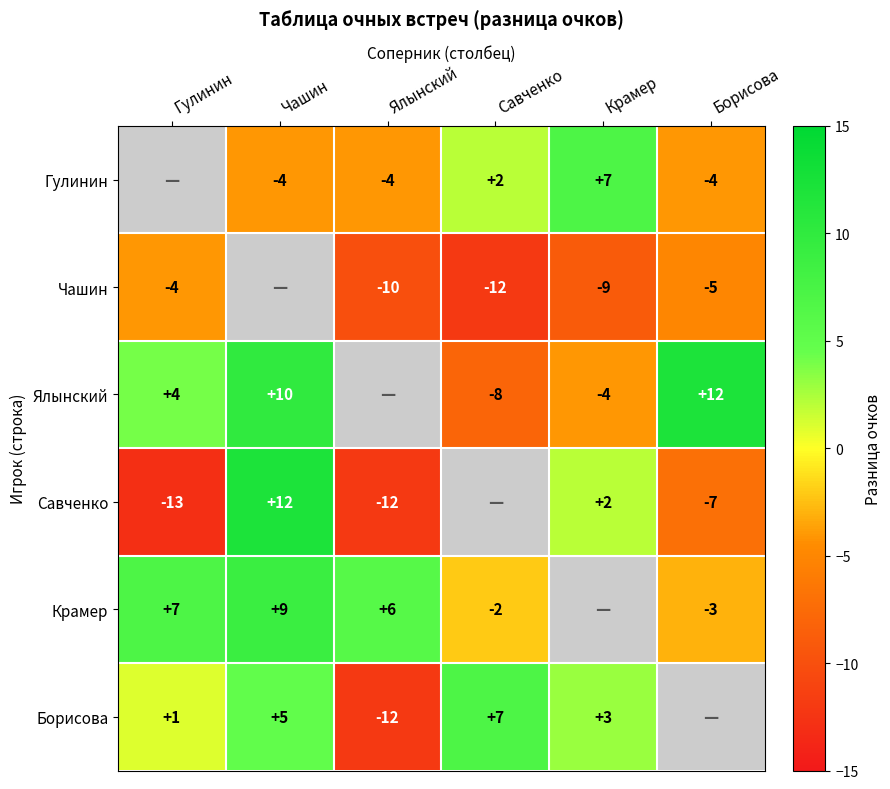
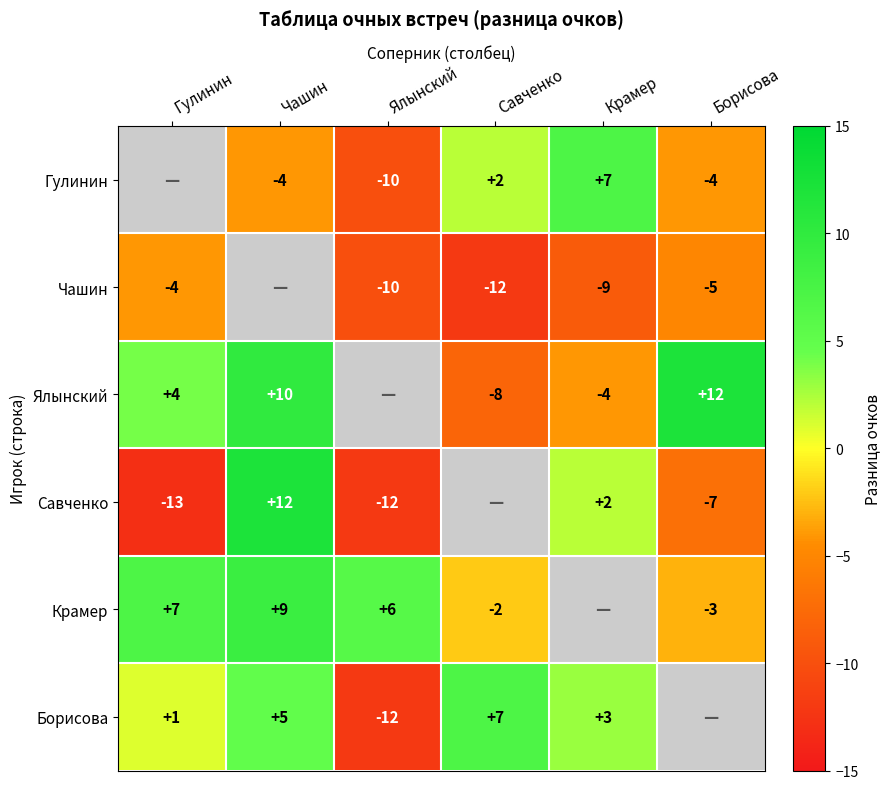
  {
    "Гулинин": {
      "Чашин": "-4",
-     "Ялынский": "-4",
+     "Ялынский": "-10",
      "Савченко": "+2",
      "Крамер": "+7",
      "Борисова": "-4"
    },
    "Чашин": {
      "Гулинин": "-4",
      "Ялынский": "-10",
      "Савченко": "-12",
      "Крамер": "-9",
      "Борисова": "-5"
    },
    "Ялынский": {
      "Гулинин": "+4",
      "Чашин": "+10",
      "Савченко": "-8",
      "Крамер": "-4",
      "Борисова": "+12"
    },
    "Савченко": {
      "Гулинин": "-13",
      "Чашин": "+12",
      "Ялынский": "-12",
      "Крамер": "+2",
      "Борисова": "-7"
    },
    "Крамер": {
      "Гулинин": "+7",
      "Чашин": "+9",
      "Ялынский": "+6",
      "Савченко": "-2",
      "Борисова": "-3"
    },
    "Борисова": {
      "Гулинин": "+1",
      "Чашин": "+5",
      "Ялынский": "-12",
      "Савченко": "+7",
      "Крамер": "+3"
    }
  }
